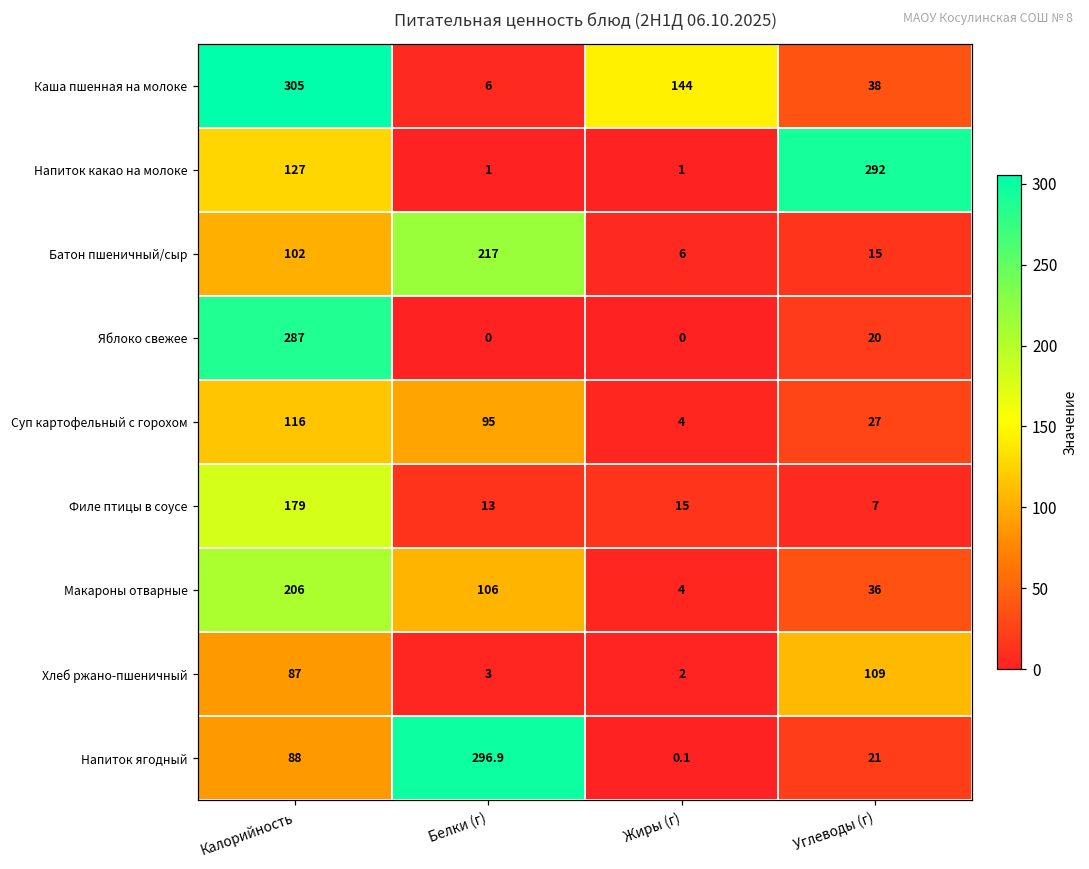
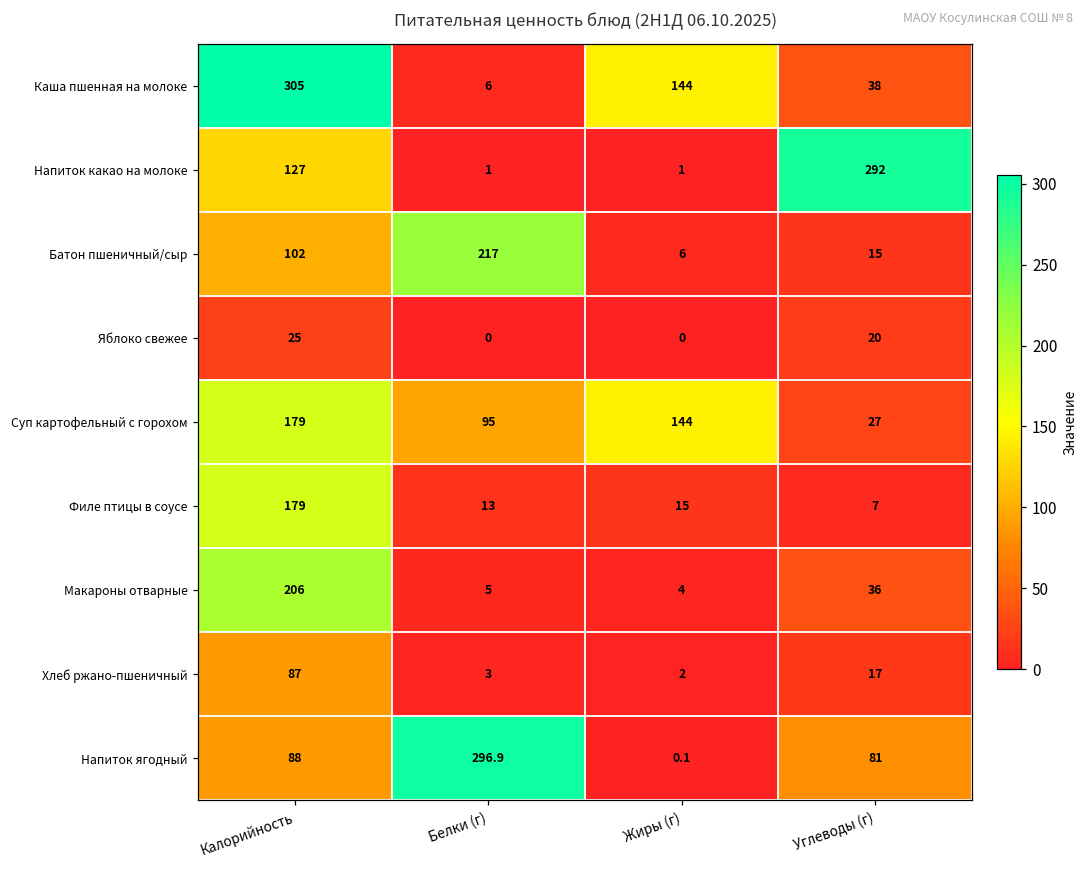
  {
    "Каша пшенная на молоке": {
      "Калорийность": 305,
      "Белки (г)": 6,
      "Жиры (г)": 144,
      "Углеводы (г)": 38
    },
    "Напиток какао на молоке": {
      "Калорийность": 127,
      "Белки (г)": 1,
      "Жиры (г)": 1,
      "Углеводы (г)": 292
    },
    "Батон пшеничный/сыр": {
      "Калорийность": 102,
      "Белки (г)": 217,
      "Жиры (г)": 6,
      "Углеводы (г)": 15
    },
    "Яблоко свежее": {
-     "Калорийность": 287,
+     "Калорийность": 25,
      "Белки (г)": 0,
      "Жиры (г)": 0,
      "Углеводы (г)": 20
    },
    "Суп картофельный с горохом": {
-     "Калорийность": 116,
+     "Калорийность": 179,
      "Белки (г)": 95,
-     "Жиры (г)": 4,
+     "Жиры (г)": 144,
      "Углеводы (г)": 27
    },
    "Филе птицы в соусе": {
      "Калорийность": 179,
      "Белки (г)": 13,
      "Жиры (г)": 15,
      "Углеводы (г)": 7
    },
    "Макароны отварные": {
      "Калорийность": 206,
-     "Белки (г)": 106,
+     "Белки (г)": 5,
      "Жиры (г)": 4,
      "Углеводы (г)": 36
    },
    "Хлеб ржано-пшеничный": {
      "Калорийность": 87,
      "Белки (г)": 3,
      "Жиры (г)": 2,
-     "Углеводы (г)": 109
+     "Углеводы (г)": 17
    },
    "Напиток ягодный": {
      "Калорийность": 88,
      "Белки (г)": 296.9,
      "Жиры (г)": 0.1,
-     "Углеводы (г)": 21
+     "Углеводы (г)": 81
    }
  }
